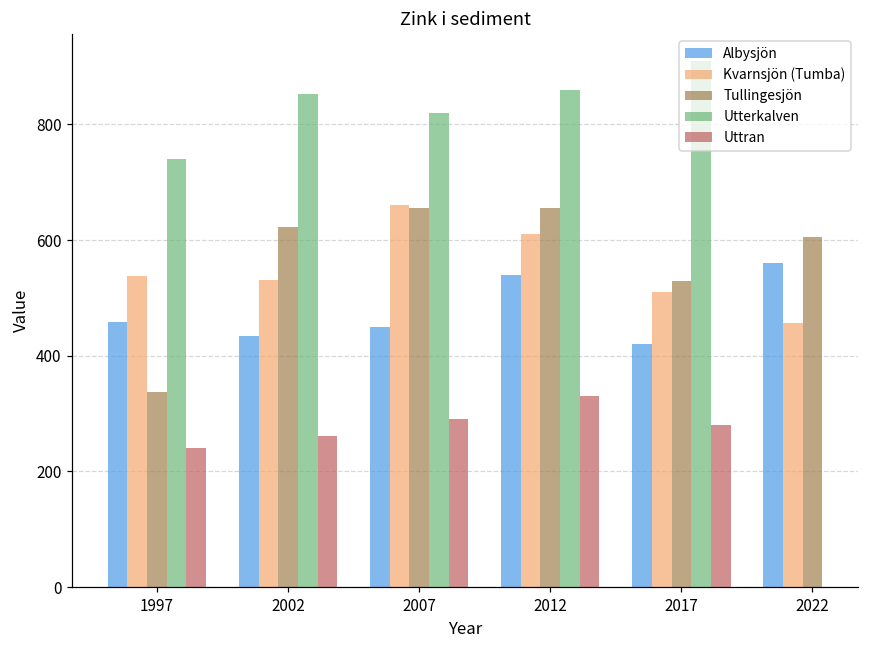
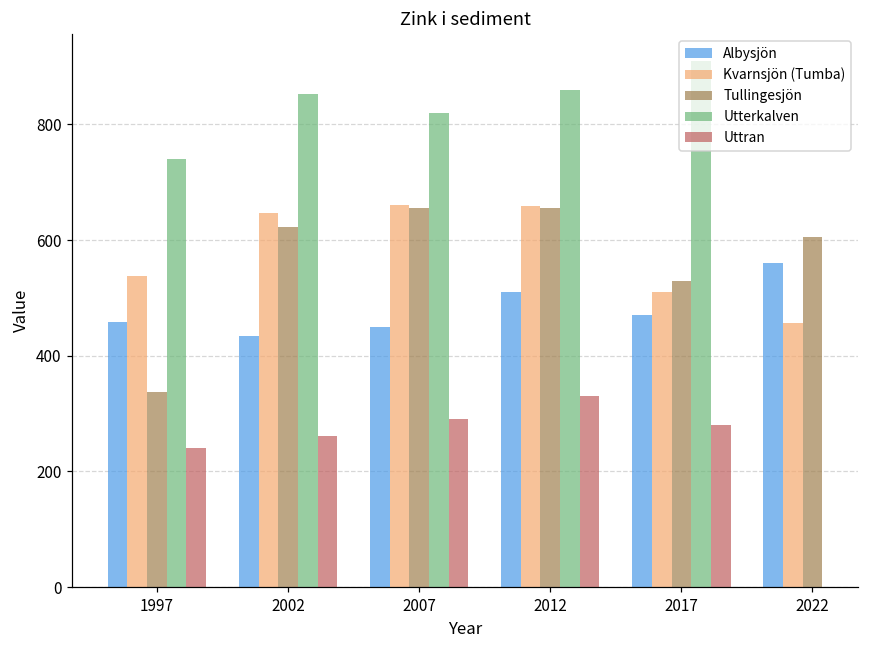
  {
    "Albysjön": {
      "1997": 460,
      "2002": 440,
      "2007": 450,
-     "2012": 540,
-     "2017": 420,
+     "2012": 510,
+     "2017": 470,
      "2022": 560
    },
    "Kvarnsjön (Tumba)": {
      "1997": 540,
-     "2002": 530,
+     "2002": 650,
      "2007": 660,
-     "2012": 610,
+     "2012": 660,
      "2017": 510,
      "2022": 460
    }
  }
